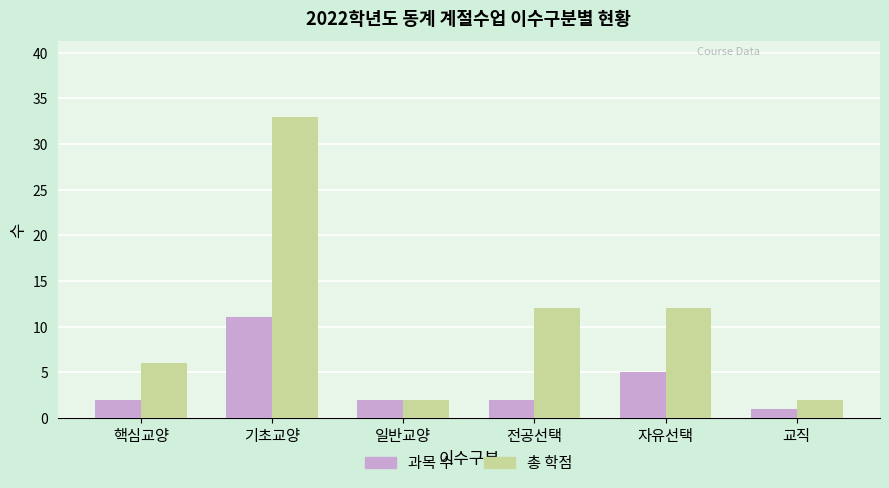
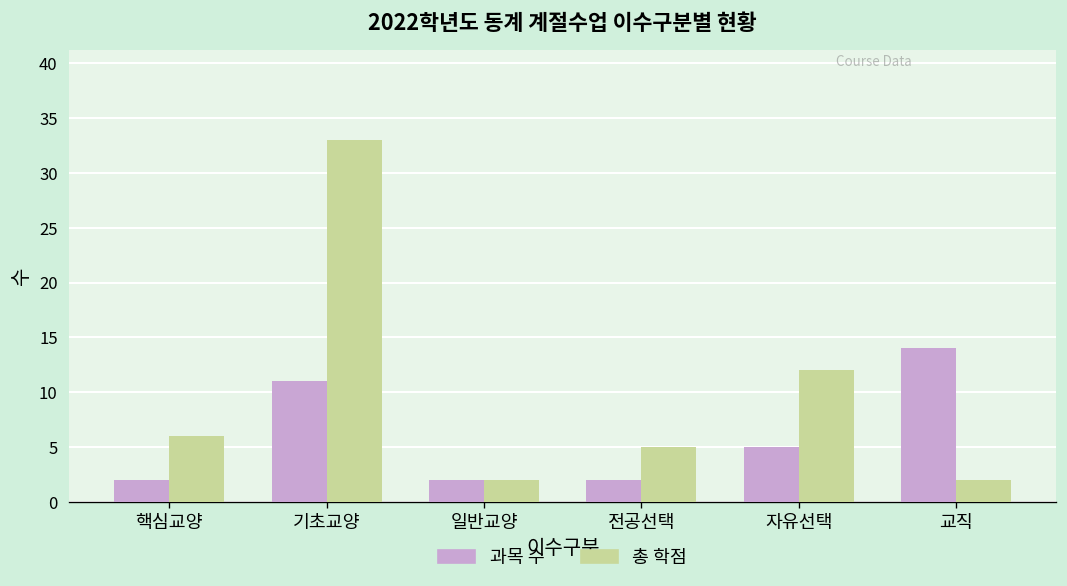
  {
    "과목 수": {
      "핵심교양": 2,
      "기초교양": 11,
      "일반교양": 2,
      "전공선택": 2,
      "자유선택": 5,
-     "교직": 1
+     "교직": 14
    },
    "총 학점": {
      "핵심교양": 6,
      "기초교양": 33,
      "일반교양": 2,
-     "전공선택": 12,
+     "전공선택": 5,
      "자유선택": 12,
      "교직": 2
    }
  }
